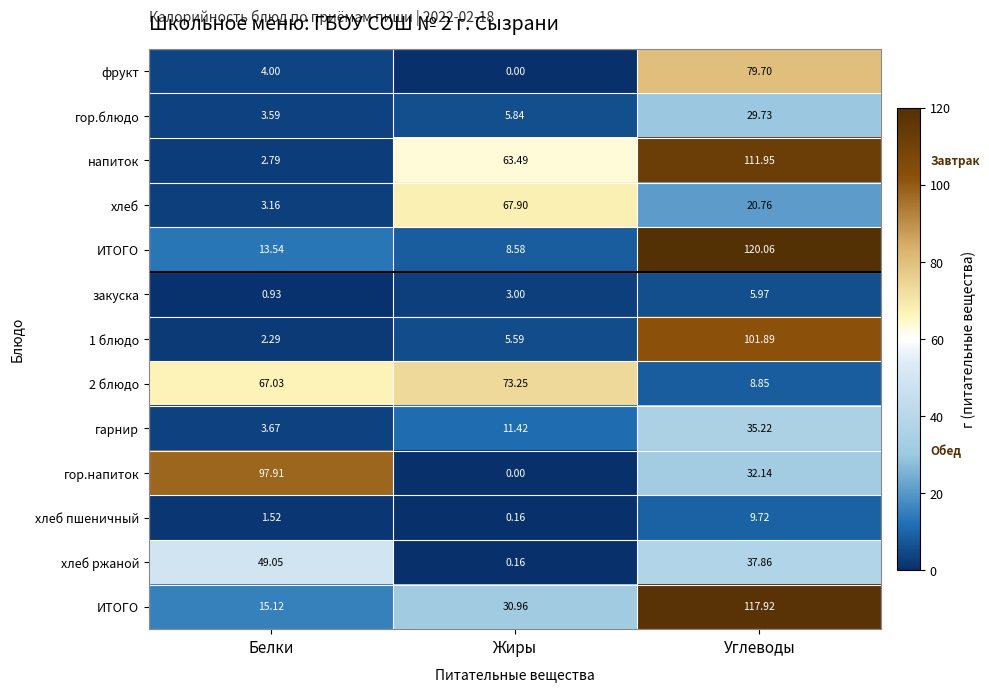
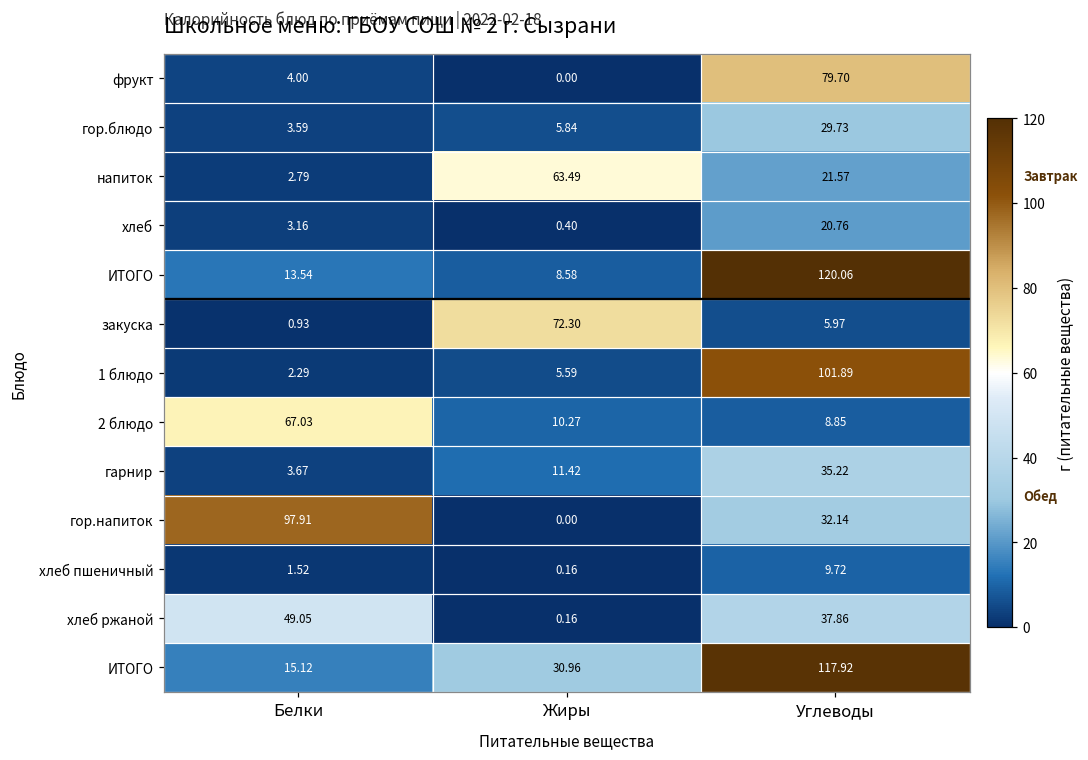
  {
    "фрукт": {
      "Белки": 4.00,
      "Жиры": 0.00,
      "Углеводы": 79.70
    },
    "гор.блюдо": {
      "Белки": 3.59,
      "Жиры": 5.84,
      "Углеводы": 29.73
    },
    "напиток": {
      "Белки": 2.79,
      "Жиры": 63.49,
-     "Углеводы": 111.95
+     "Углеводы": 21.57
    },
    "хлеб": {
      "Белки": 3.16,
-     "Жиры": 67.90,
+     "Жиры": 0.40,
      "Углеводы": 20.76
    },
    "закуска": {
      "Белки": 0.93,
-     "Жиры": 3.00,
+     "Жиры": 72.30,
      "Углеводы": 5.97
    },
    "1 блюдо": {
      "Белки": 2.29,
      "Жиры": 5.59,
      "Углеводы": 101.89
    },
    "2 блюдо": {
      "Белки": 67.03,
-     "Жиры": 73.25,
+     "Жиры": 10.27,
      "Углеводы": 8.85
    },
    "гарнир": {
      "Белки": 3.67,
      "Жиры": 11.42,
      "Углеводы": 35.22
    },
    "гор.напиток": {
      "Белки": 97.91,
      "Жиры": 0.00,
      "Углеводы": 32.14
    },
    "хлеб пшеничный": {
      "Белки": 1.52,
      "Жиры": 0.16,
      "Углеводы": 9.72
    },
    "хлеб ржаной": {
      "Белки": 49.05,
      "Жиры": 0.16,
      "Углеводы": 37.86
    }
  }
